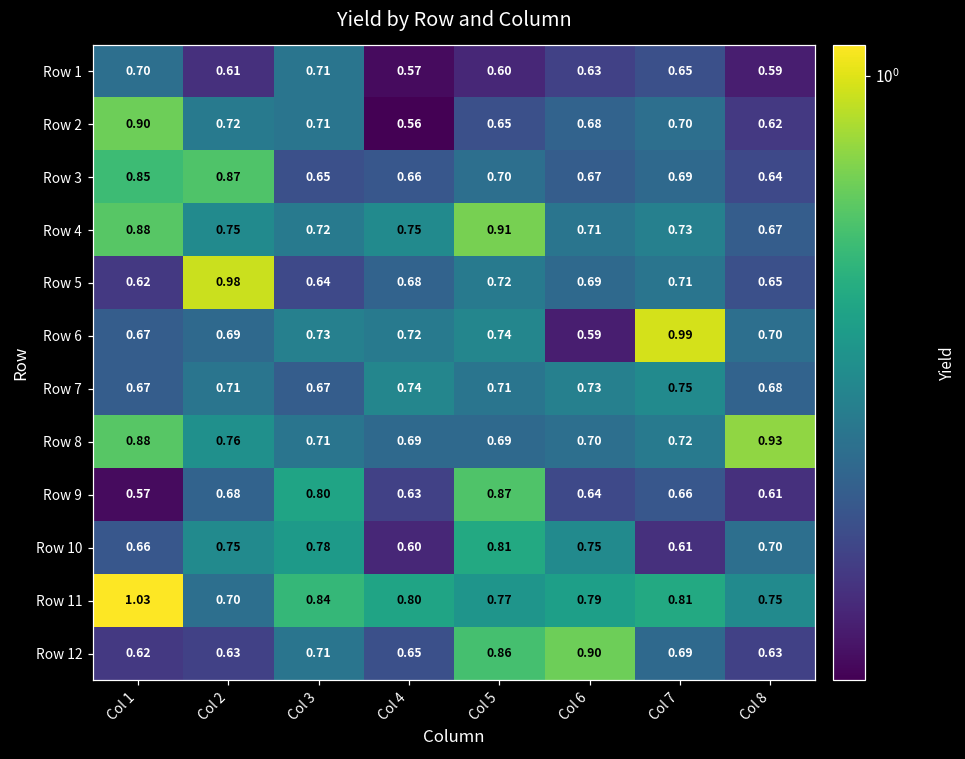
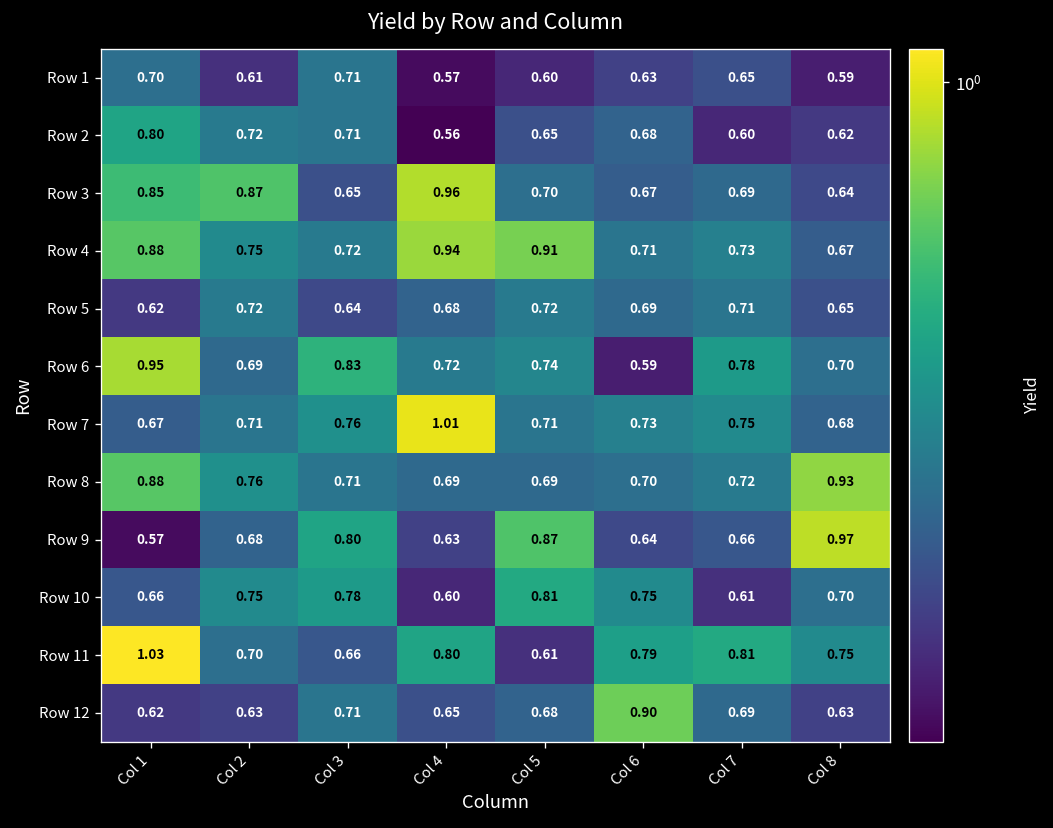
  {
    "Row 1": {
      "Col 1": 0.70,
      "Col 2": 0.61,
      "Col 3": 0.71,
      "Col 4": 0.57,
      "Col 5": 0.60,
      "Col 6": 0.63,
      "Col 7": 0.65,
      "Col 8": 0.59
    },
    "Row 2": {
-     "Col 1": 0.90,
+     "Col 1": 0.80,
      "Col 2": 0.72,
      "Col 3": 0.71,
      "Col 4": 0.56,
      "Col 5": 0.65,
      "Col 6": 0.68,
-     "Col 7": 0.70,
+     "Col 7": 0.60,
      "Col 8": 0.62
    },
    "Row 3": {
      "Col 1": 0.85,
      "Col 2": 0.87,
      "Col 3": 0.65,
-     "Col 4": 0.66,
+     "Col 4": 0.96,
      "Col 5": 0.70,
      "Col 6": 0.67,
      "Col 7": 0.69,
      "Col 8": 0.64
    },
    "Row 4": {
      "Col 1": 0.88,
      "Col 2": 0.75,
      "Col 3": 0.72,
-     "Col 4": 0.75,
+     "Col 4": 0.94,
      "Col 5": 0.91,
      "Col 6": 0.71,
      "Col 7": 0.73,
      "Col 8": 0.67
    },
    "Row 5": {
      "Col 1": 0.62,
-     "Col 2": 0.98,
+     "Col 2": 0.72,
      "Col 3": 0.64,
      "Col 4": 0.68,
      "Col 5": 0.72,
      "Col 6": 0.69,
      "Col 7": 0.71,
      "Col 8": 0.65
    },
    "Row 6": {
-     "Col 1": 0.67,
+     "Col 1": 0.95,
      "Col 2": 0.69,
-     "Col 3": 0.73,
+     "Col 3": 0.83,
      "Col 4": 0.72,
      "Col 5": 0.74,
      "Col 6": 0.59,
-     "Col 7": 0.99,
+     "Col 7": 0.78,
      "Col 8": 0.70
    },
    "Row 7": {
      "Col 1": 0.67,
      "Col 2": 0.71,
-     "Col 3": 0.67,
-     "Col 4": 0.74,
+     "Col 3": 0.76,
+     "Col 4": 1.01,
      "Col 5": 0.71,
      "Col 6": 0.73,
      "Col 7": 0.75,
      "Col 8": 0.68
    },
    "Row 8": {
      "Col 1": 0.88,
      "Col 2": 0.76,
      "Col 3": 0.71,
      "Col 4": 0.69,
      "Col 5": 0.69,
      "Col 6": 0.70,
      "Col 7": 0.72,
      "Col 8": 0.93
    },
    "Row 9": {
      "Col 1": 0.57,
      "Col 2": 0.68,
      "Col 3": 0.80,
      "Col 4": 0.63,
      "Col 5": 0.87,
      "Col 6": 0.64,
      "Col 7": 0.66,
-     "Col 8": 0.61
+     "Col 8": 0.97
    },
    "Row 10": {
      "Col 1": 0.66,
      "Col 2": 0.75,
      "Col 3": 0.78,
      "Col 4": 0.60,
      "Col 5": 0.81,
      "Col 6": 0.75,
      "Col 7": 0.61,
      "Col 8": 0.70
    },
    "Row 11": {
      "Col 1": 1.03,
      "Col 2": 0.70,
-     "Col 3": 0.84,
+     "Col 3": 0.66,
      "Col 4": 0.80,
-     "Col 5": 0.77,
+     "Col 5": 0.61,
      "Col 6": 0.79,
      "Col 7": 0.81,
      "Col 8": 0.75
    },
    "Row 12": {
      "Col 1": 0.62,
      "Col 2": 0.63,
      "Col 3": 0.71,
      "Col 4": 0.65,
-     "Col 5": 0.86,
+     "Col 5": 0.68,
      "Col 6": 0.90,
      "Col 7": 0.69,
      "Col 8": 0.63
    }
  }
